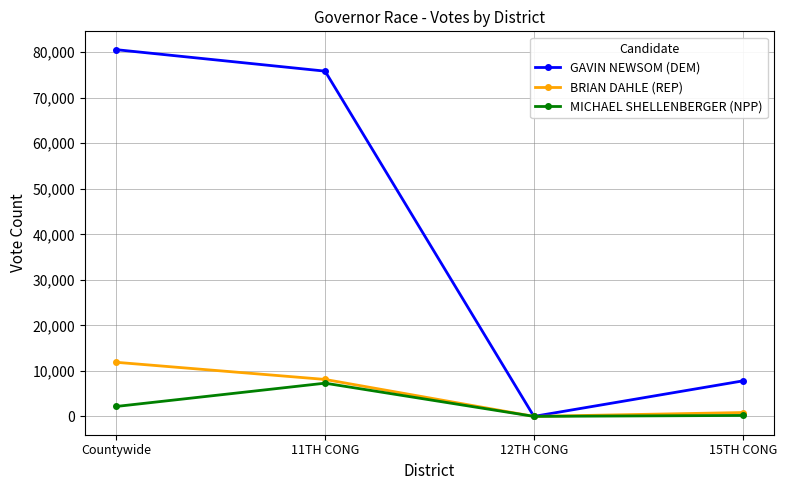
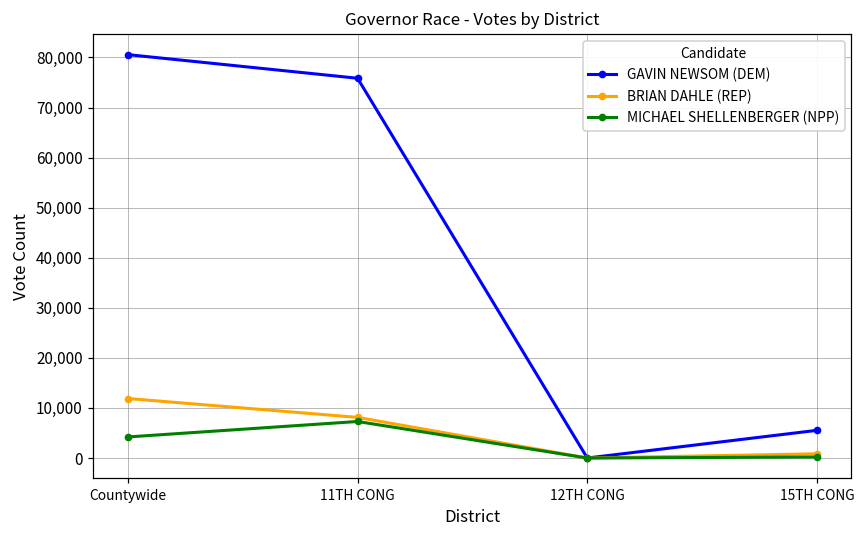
  {
    "GAVIN NEWSOM (DEM)": {
      "Countywide": "81,000",
      "11TH CONG": "76,000",
-     "15TH CONG": "8,000"
+     "15TH CONG": "6,000"
    },
    "BRIAN DAHLE (REP)": {
      "Countywide": "12,000",
      "11TH CONG": "8,000",
      "15TH CONG": "1,000"
    },
    "MICHAEL SHELLENBERGER (NPP)": {
-     "Countywide": "2,000",
+     "Countywide": "4,000",
      "11TH CONG": "7,000",
      "15TH CONG": "0"
    }
  }
